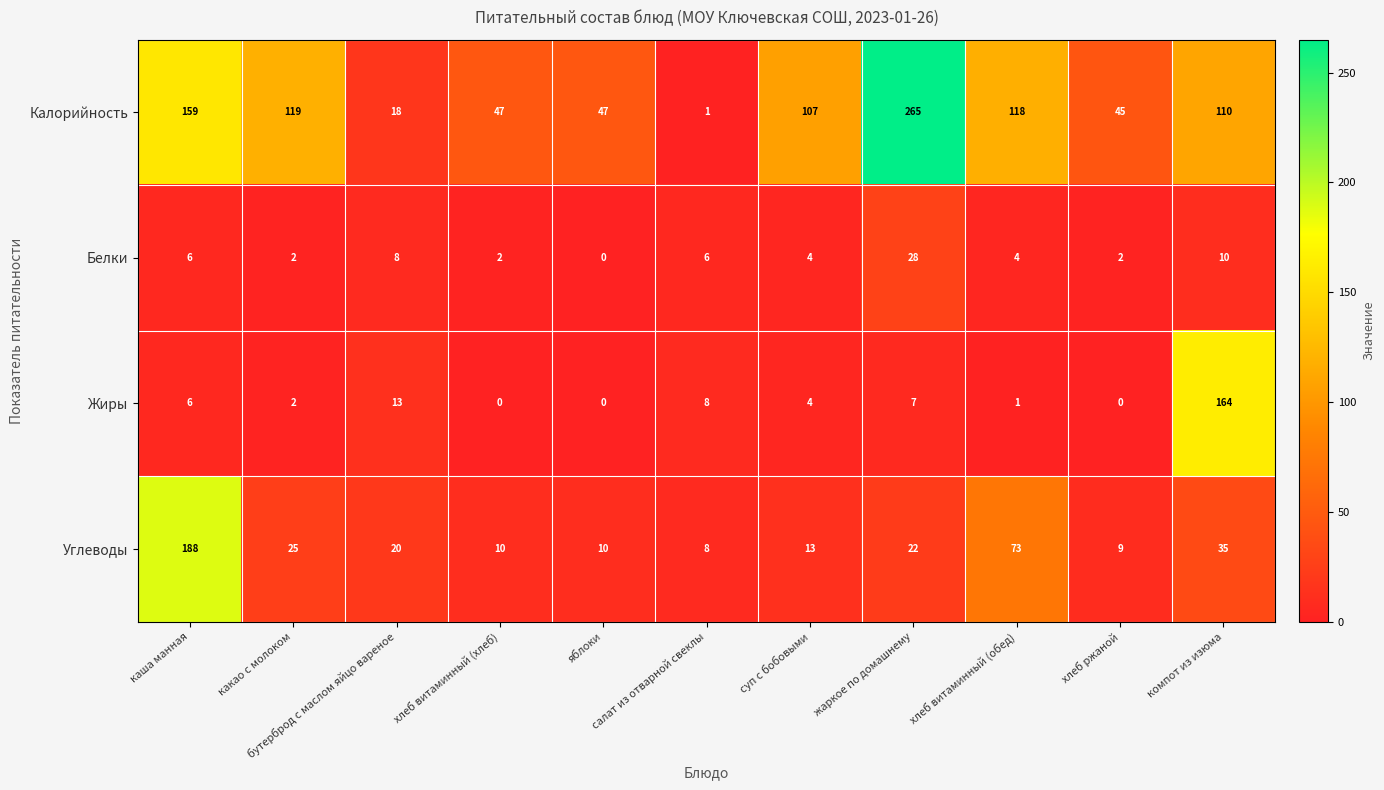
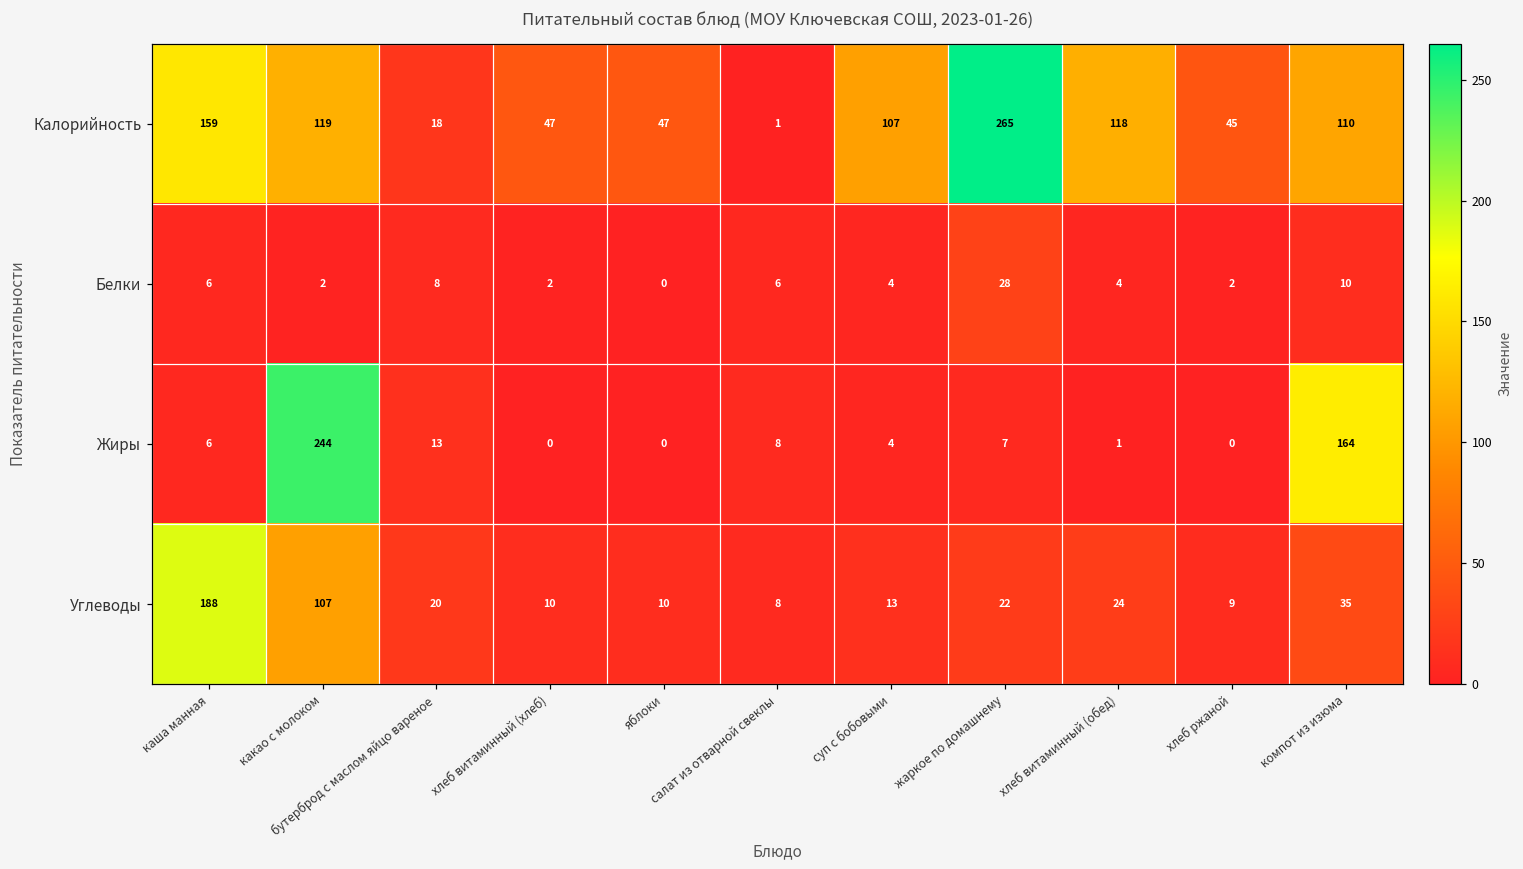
  {
    "Калорийность": {
      "каша манная": 159,
      "какао с молоком": 119,
      "бутерброд с маслом яйцо вареное": 18,
      "хлеб витаминный (хлеб)": 47,
      "яблоки": 47,
      "салат из отварной свеклы": 1,
      "суп с бобовыми": 107,
      "жаркое по домашнему": 265,
      "хлеб витаминный (обед)": 118,
      "хлеб ржаной": 45,
      "компот из изюма": 110
    },
    "Белки": {
      "каша манная": 6,
      "какао с молоком": 2,
      "бутерброд с маслом яйцо вареное": 8,
      "хлеб витаминный (хлеб)": 2,
      "яблоки": 0,
      "салат из отварной свеклы": 6,
      "суп с бобовыми": 4,
      "жаркое по домашнему": 28,
      "хлеб витаминный (обед)": 4,
      "хлеб ржаной": 2,
      "компот из изюма": 10
    },
    "Жиры": {
      "каша манная": 6,
-     "какао с молоком": 2,
+     "какао с молоком": 244,
      "бутерброд с маслом яйцо вареное": 13,
      "хлеб витаминный (хлеб)": 0,
      "яблоки": 0,
      "салат из отварной свеклы": 8,
      "суп с бобовыми": 4,
      "жаркое по домашнему": 7,
      "хлеб витаминный (обед)": 1,
      "хлеб ржаной": 0,
      "компот из изюма": 164
    },
    "Углеводы": {
      "каша манная": 188,
-     "какао с молоком": 25,
+     "какао с молоком": 107,
      "бутерброд с маслом яйцо вареное": 20,
      "хлеб витаминный (хлеб)": 10,
      "яблоки": 10,
      "салат из отварной свеклы": 8,
      "суп с бобовыми": 13,
      "жаркое по домашнему": 22,
-     "хлеб витаминный (обед)": 73,
+     "хлеб витаминный (обед)": 24,
      "хлеб ржаной": 9,
      "компот из изюма": 35
    }
  }
